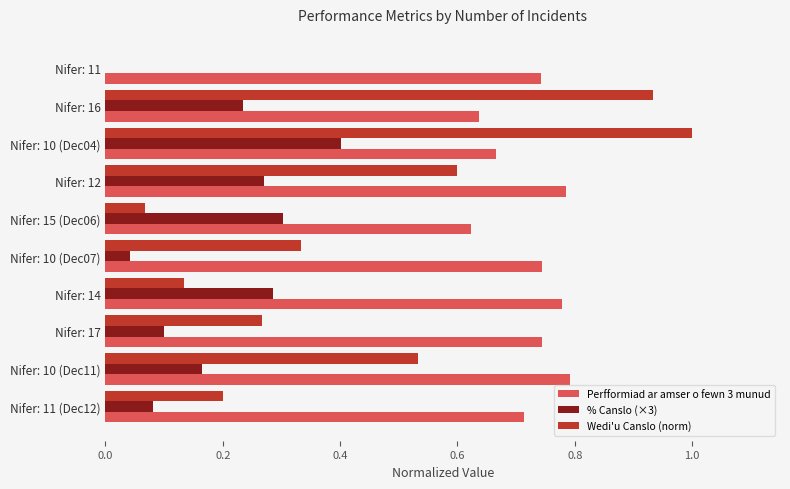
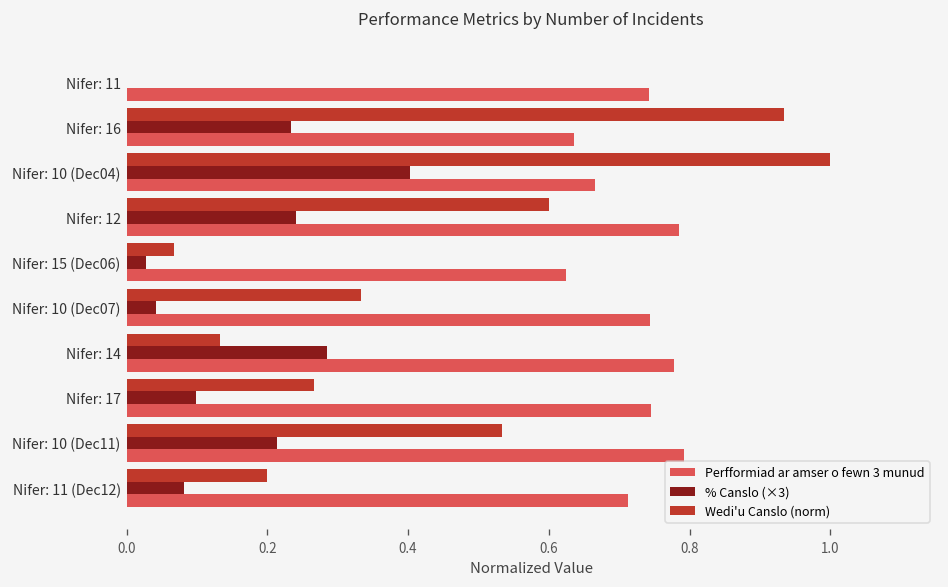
  {
    "% Canslo (×3)": {
      "Nifer: 11": 0.00,
      "Nifer: 16": 0.23,
      "Nifer: 10 (Dec04)": 0.40,
-     "Nifer: 12": 0.27,
-     "Nifer: 15 (Dec06)": 0.30,
+     "Nifer: 12": 0.24,
+     "Nifer: 15 (Dec06)": 0.03,
      "Nifer: 10 (Dec07)": 0.04,
      "Nifer: 14": 0.29,
      "Nifer: 17": 0.10,
-     "Nifer: 10 (Dec11)": 0.17,
+     "Nifer: 10 (Dec11)": 0.21,
      "Nifer: 11 (Dec12)": 0.08
    }
  }
